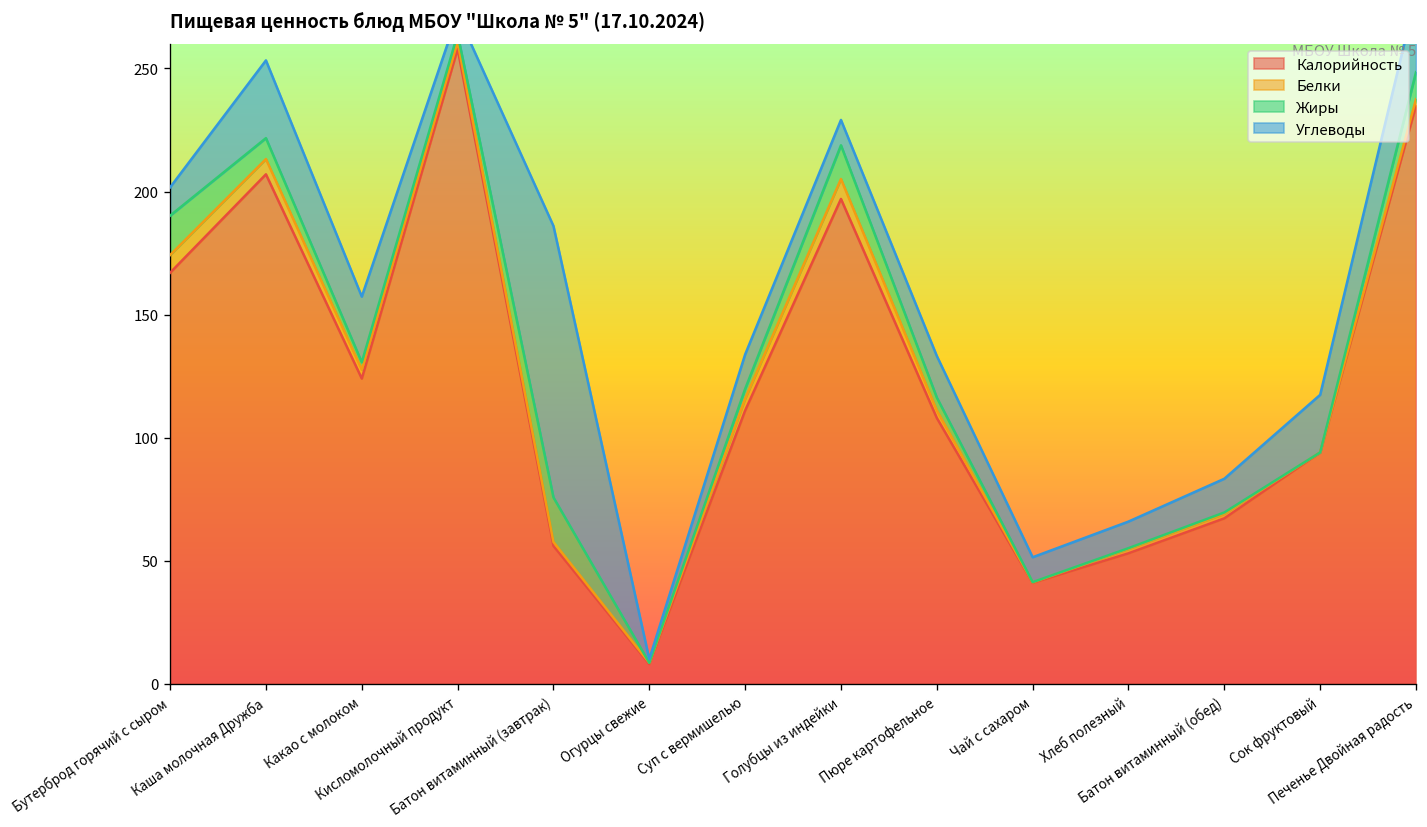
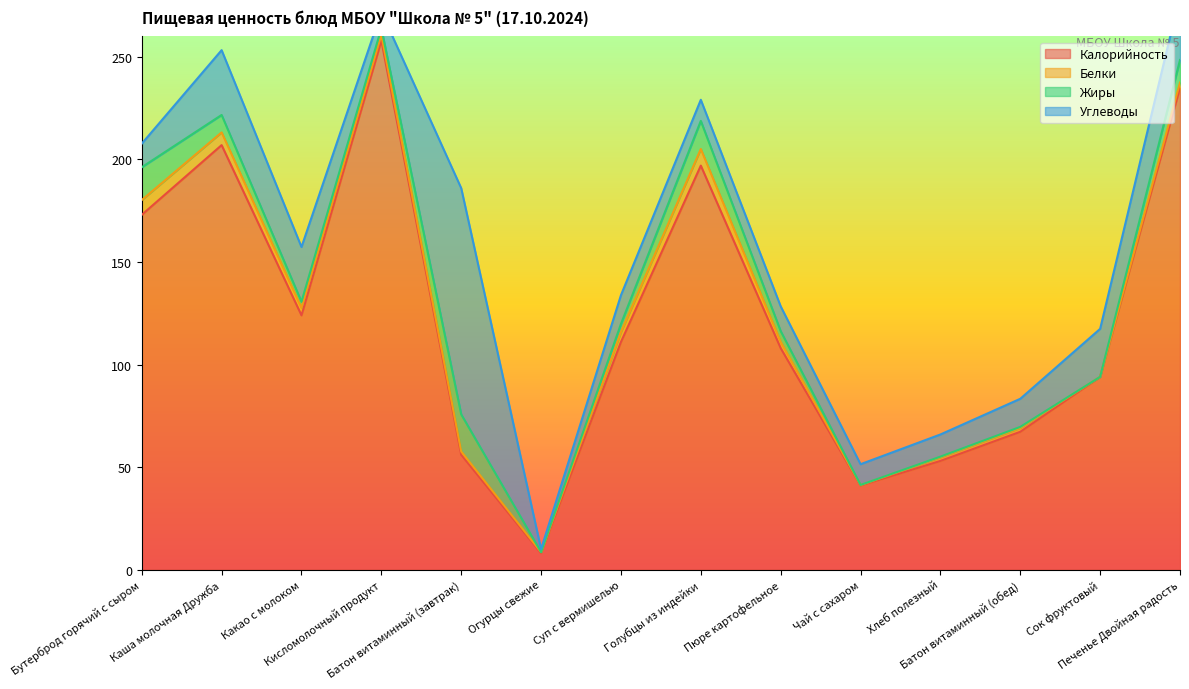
  {
    "Калорийность": {
-     "Бутерброд горячий с сыром": 167,
+     "Бутерброд горячий с сыром": 173,
      "Каша молочная Дружба": 207,
      "Какао с молоком": 124,
      "Кисломолочный продукт": 258,
      "Батон витаминный (завтрак)": 56,
      "Суп с вермишелью": 111,
      "Голубцы из индейки": 197,
      "Пюре картофельное": 108,
      "Хлеб полезный": 53,
      "Батон витаминный (обед)": 67,
      "Печенье Двойная радость": 235
    },
    "Белки": {
      "Бутерброд горячий с сыром": 7,
      "Каша молочная Дружба": 6,
      "Какао с молоком": 4,
      "Кисломолочный продукт": 3,
      "Батон витаминный (завтрак)": 2,
      "Суп с вермишелью": 5,
      "Голубцы из индейки": 8,
      "Пюре картофельное": 3,
      "Печенье Двойная радость": 3
    },
    "Жиры": {
      "Бутерброд горячий с сыром": 16,
      "Каша молочная Дружба": 9,
      "Какао с молоком": 3,
      "Батон витаминный (завтрак)": 18,
      "Суп с вермишелью": 4,
      "Голубцы из индейки": 14,
      "Пюре картофельное": 5
    },
    "Углеводы": {
      "Бутерброд горячий с сыром": 12,
      "Каша молочная Дружба": 32,
      "Какао с молоком": 27,
      "Батон витаминный (завтрак)": 110,
      "Огурцы свежие": 2,
      "Суп с вермишелью": 14,
      "Голубцы из индейки": 10,
-     "Пюре картофельное": 17,
+     "Пюре картофельное": 12,
      "Чай с сахаром": 10,
      "Хлеб полезный": 11,
      "Батон витаминный (обед)": 14,
      "Сок фруктовый": 23
    }
  }
